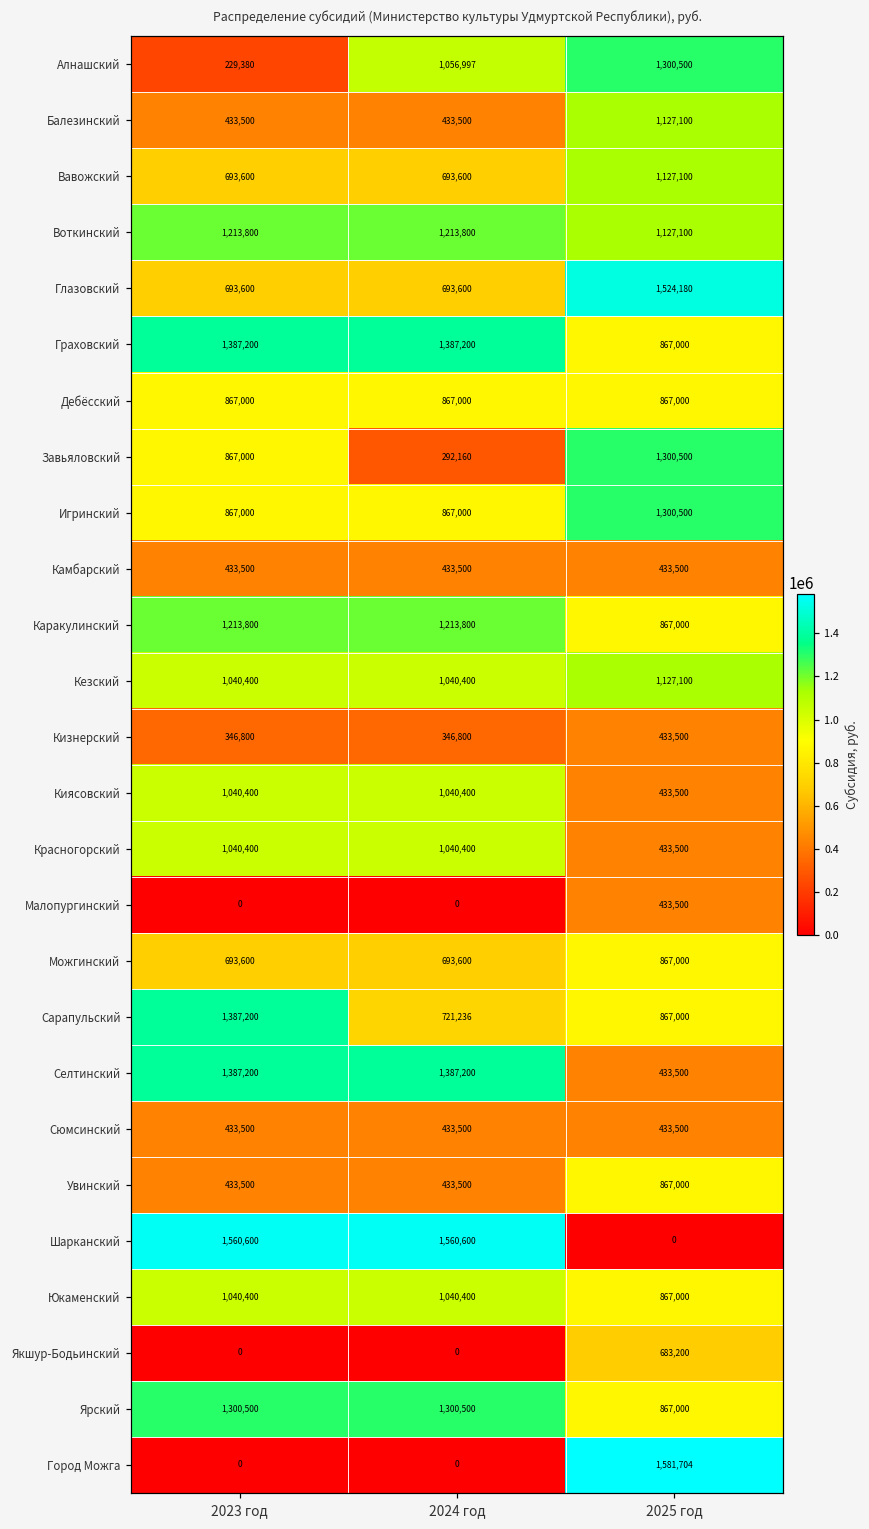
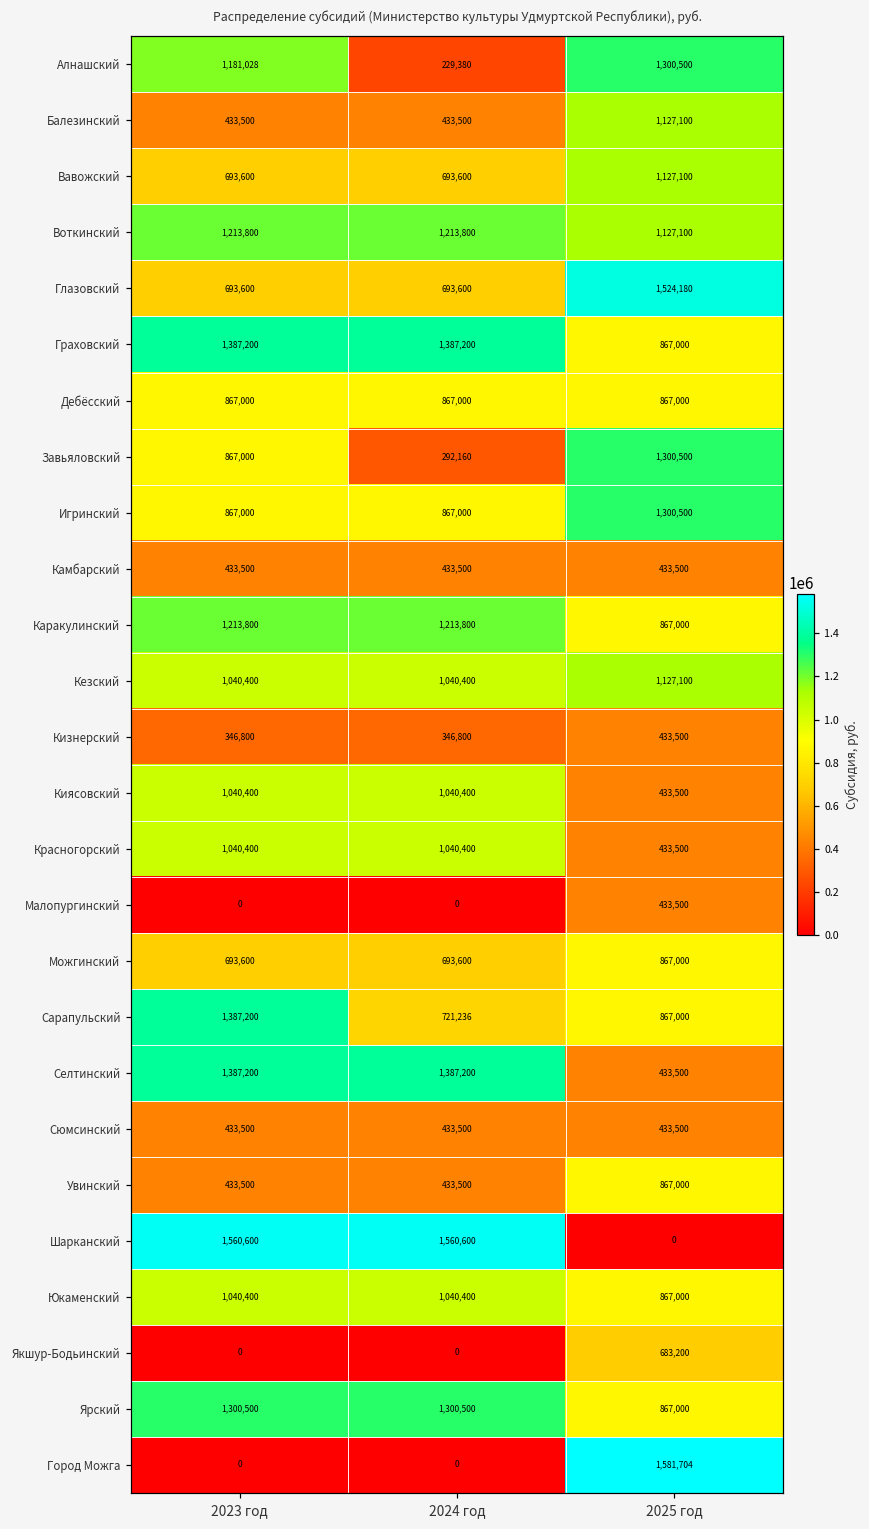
  {
    "Алнашский": {
-     "2023 год": "229,380",
-     "2024 год": "1,056,997",
+     "2023 год": "1,181,028",
+     "2024 год": "229,380",
      "2025 год": "1,300,500"
    },
    "Балезинский": {
      "2023 год": "433,500",
      "2024 год": "433,500",
      "2025 год": "1,127,100"
    },
    "Вавожский": {
      "2023 год": "693,600",
      "2024 год": "693,600",
      "2025 год": "1,127,100"
    },
    "Воткинский": {
      "2023 год": "1,213,800",
      "2024 год": "1,213,800",
      "2025 год": "1,127,100"
    },
    "Глазовский": {
      "2023 год": "693,600",
      "2024 год": "693,600",
      "2025 год": "1,524,180"
    },
    "Граховский": {
      "2023 год": "1,387,200",
      "2024 год": "1,387,200",
      "2025 год": "867,000"
    },
    "Дебёсский": {
      "2023 год": "867,000",
      "2024 год": "867,000",
      "2025 год": "867,000"
    },
    "Завьяловский": {
      "2023 год": "867,000",
      "2024 год": "292,160",
      "2025 год": "1,300,500"
    },
    "Игринский": {
      "2023 год": "867,000",
      "2024 год": "867,000",
      "2025 год": "1,300,500"
    },
    "Камбарский": {
      "2023 год": "433,500",
      "2024 год": "433,500",
      "2025 год": "433,500"
    },
    "Каракулинский": {
      "2023 год": "1,213,800",
      "2024 год": "1,213,800",
      "2025 год": "867,000"
    },
    "Кезский": {
      "2023 год": "1,040,400",
      "2024 год": "1,040,400",
      "2025 год": "1,127,100"
    },
    "Кизнерский": {
      "2023 год": "346,800",
      "2024 год": "346,800",
      "2025 год": "433,500"
    },
    "Киясовский": {
      "2023 год": "1,040,400",
      "2024 год": "1,040,400",
      "2025 год": "433,500"
    },
    "Красногорский": {
      "2023 год": "1,040,400",
      "2024 год": "1,040,400",
      "2025 год": "433,500"
    },
    "Малопургинский": {
      "2023 год": "0",
      "2024 год": "0",
      "2025 год": "433,500"
    },
    "Можгинский": {
      "2023 год": "693,600",
      "2024 год": "693,600",
      "2025 год": "867,000"
    },
    "Сарапульский": {
      "2023 год": "1,387,200",
      "2024 год": "721,236",
      "2025 год": "867,000"
    },
    "Селтинский": {
      "2023 год": "1,387,200",
      "2024 год": "1,387,200",
      "2025 год": "433,500"
    },
    "Сюмсинский": {
      "2023 год": "433,500",
      "2024 год": "433,500",
      "2025 год": "433,500"
    },
    "Увинский": {
      "2023 год": "433,500",
      "2024 год": "433,500",
      "2025 год": "867,000"
    },
    "Шарканский": {
      "2023 год": "1,560,600",
      "2024 год": "1,560,600",
      "2025 год": "0"
    },
    "Юкаменский": {
      "2023 год": "1,040,400",
      "2024 год": "1,040,400",
      "2025 год": "867,000"
    },
    "Якшур-Бодьинский": {
      "2023 год": "0",
      "2024 год": "0",
      "2025 год": "683,200"
    },
    "Ярский": {
      "2023 год": "1,300,500",
      "2024 год": "1,300,500",
      "2025 год": "867,000"
    },
    "Город Можга": {
      "2023 год": "0",
      "2024 год": "0",
      "2025 год": "1,581,704"
    }
  }
